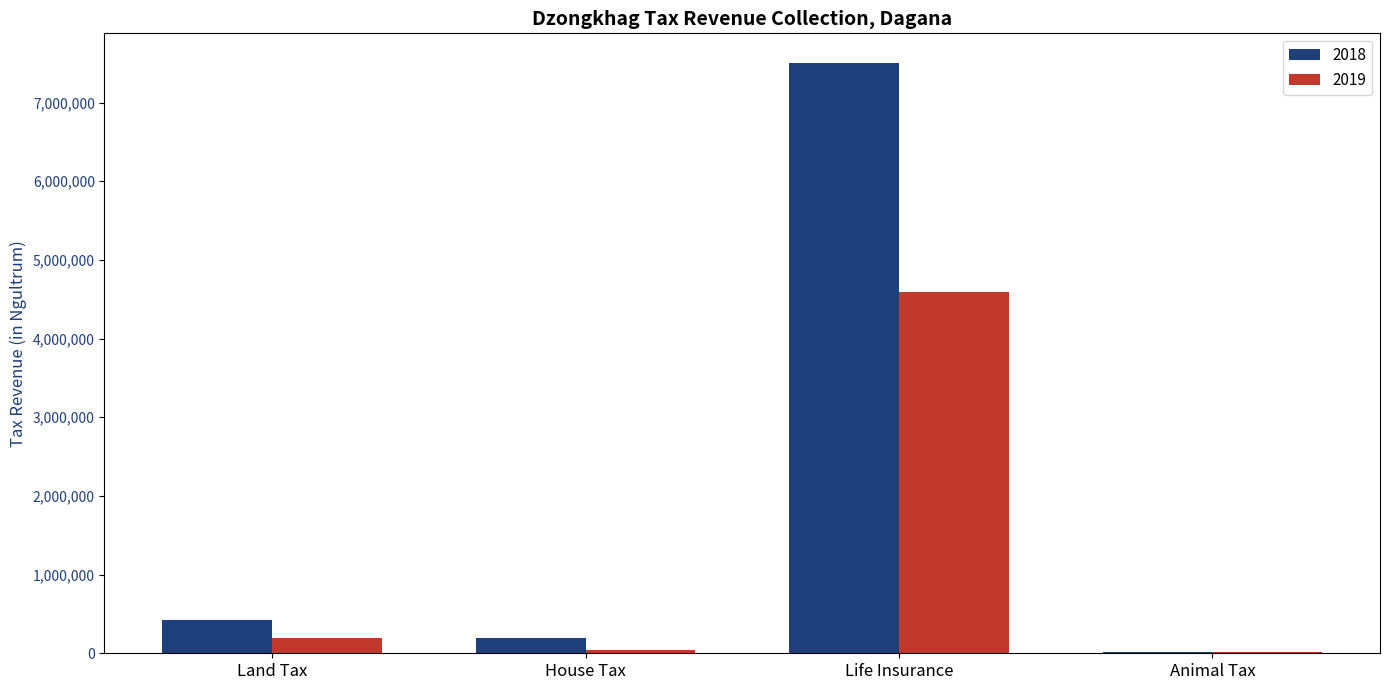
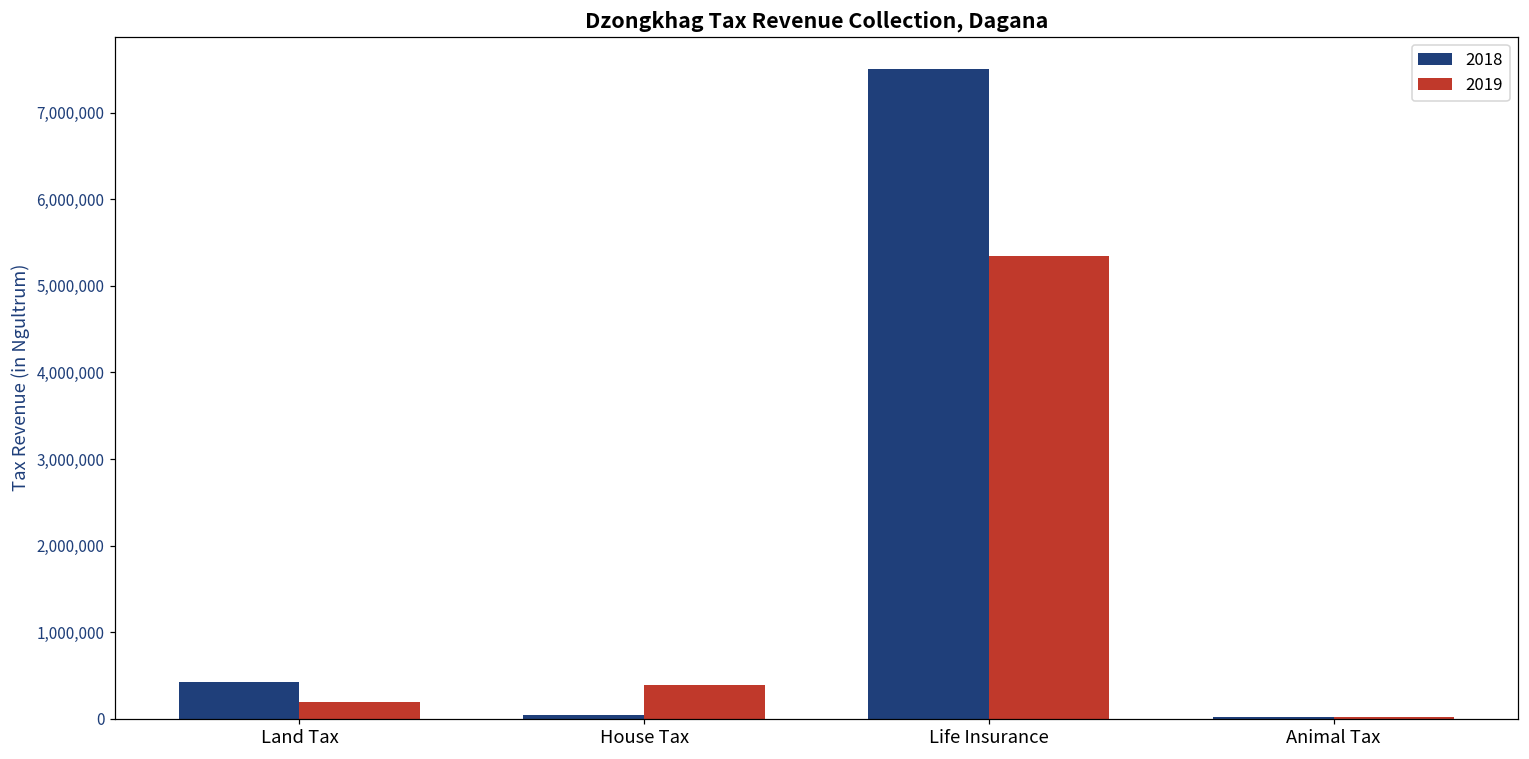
  {
    "2018": {
      "Land Tax": "400,000",
-     "House Tax": "200,000",
+     "House Tax": "0",
      "Life Insurance": "7,500,000"
    },
    "2019": {
      "Land Tax": "200,000",
-     "House Tax": "0",
-     "Life Insurance": "4,600,000"
+     "House Tax": "400,000",
+     "Life Insurance": "5,300,000"
    }
  }
